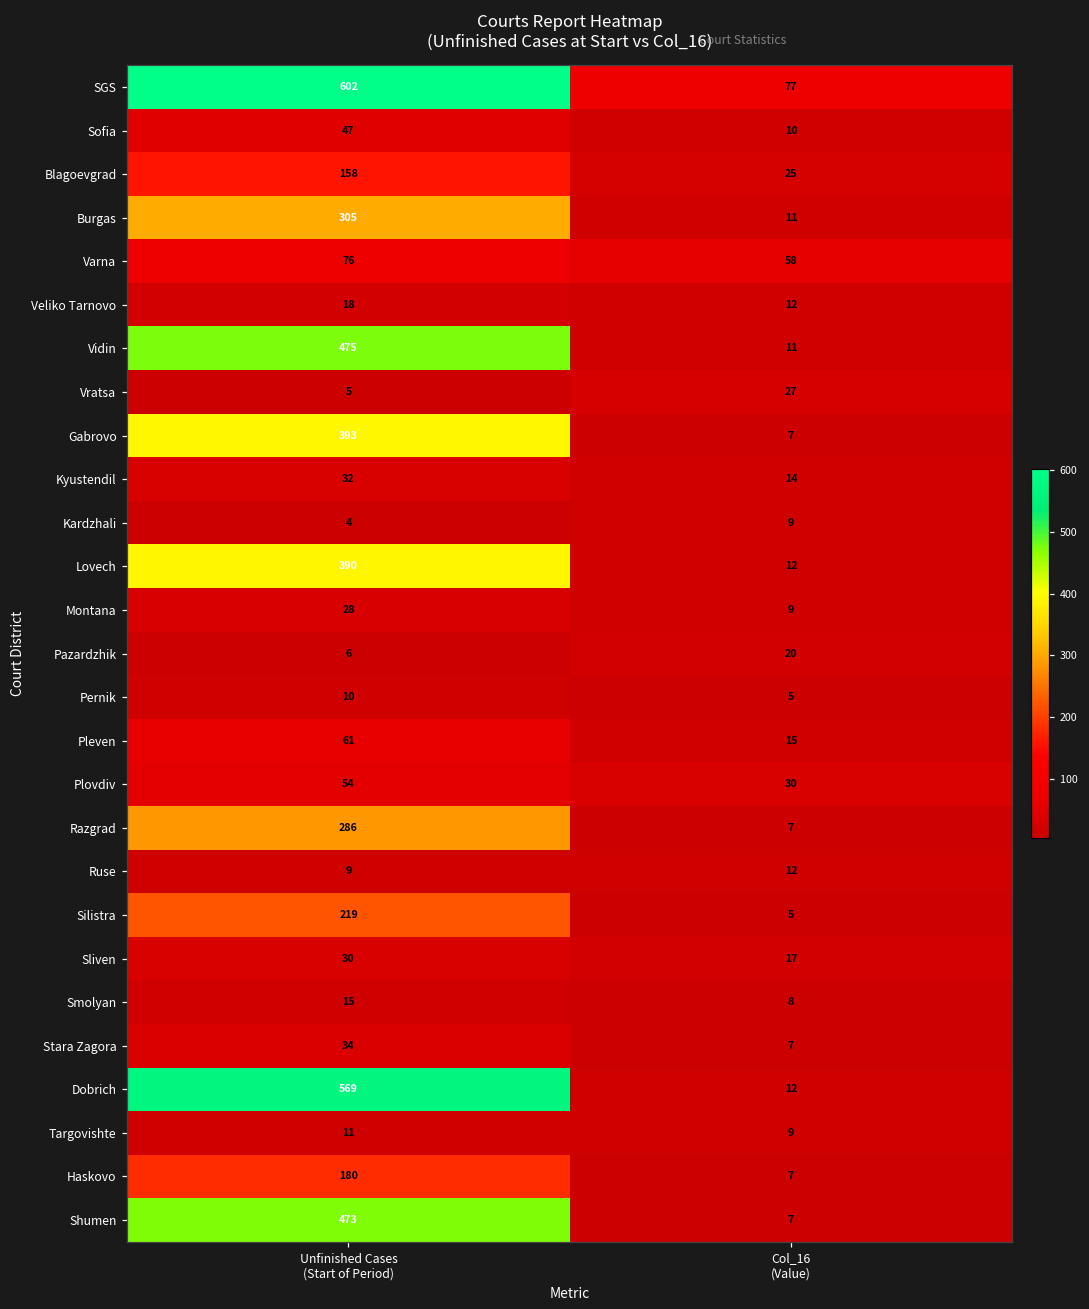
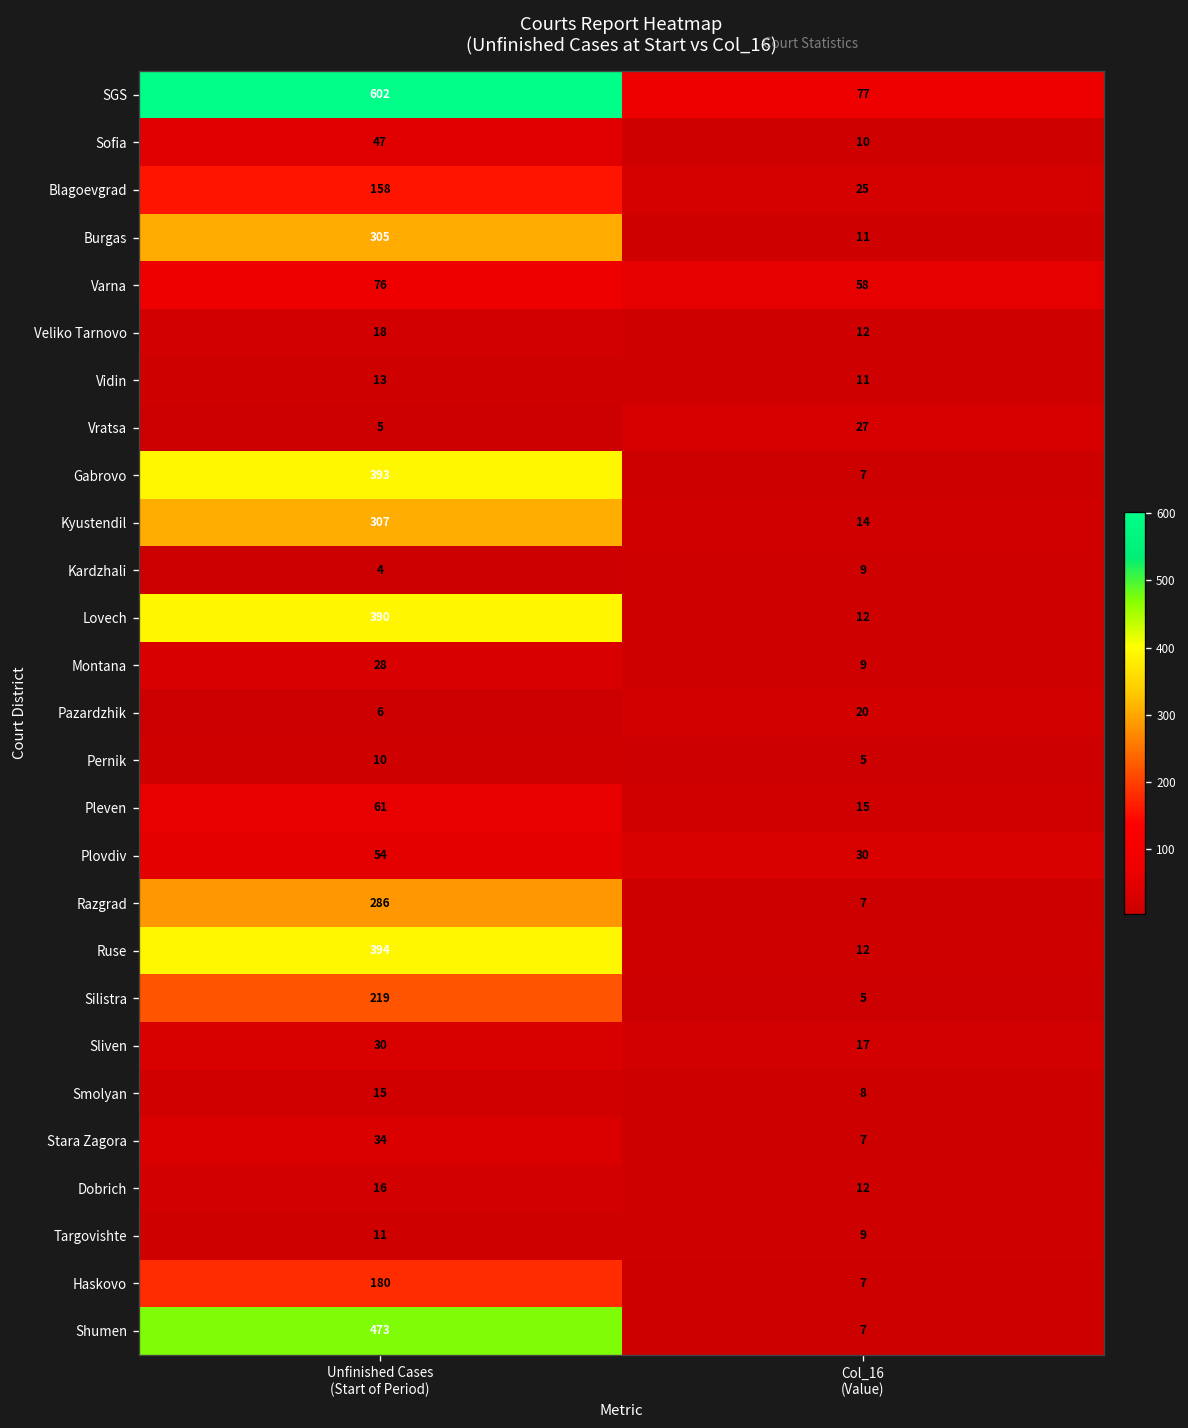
  {
    "SGS": {
      "Unfinished Cases (Start of Period)": 602,
      "Col_16 (Value)": 77
    },
    "Sofia": {
      "Unfinished Cases (Start of Period)": 47,
      "Col_16 (Value)": 10
    },
    "Blagoevgrad": {
      "Unfinished Cases (Start of Period)": 158,
      "Col_16 (Value)": 25
    },
    "Burgas": {
      "Unfinished Cases (Start of Period)": 305,
      "Col_16 (Value)": 11
    },
    "Varna": {
      "Unfinished Cases (Start of Period)": 76,
      "Col_16 (Value)": 58
    },
    "Veliko Tarnovo": {
      "Unfinished Cases (Start of Period)": 18,
      "Col_16 (Value)": 12
    },
    "Vidin": {
-     "Unfinished Cases (Start of Period)": 475,
+     "Unfinished Cases (Start of Period)": 13,
      "Col_16 (Value)": 11
    },
    "Vratsa": {
      "Unfinished Cases (Start of Period)": 5,
      "Col_16 (Value)": 27
    },
    "Gabrovo": {
      "Unfinished Cases (Start of Period)": 393,
      "Col_16 (Value)": 7
    },
    "Kyustendil": {
-     "Unfinished Cases (Start of Period)": 32,
+     "Unfinished Cases (Start of Period)": 307,
      "Col_16 (Value)": 14
    },
    "Kardzhali": {
      "Unfinished Cases (Start of Period)": 4,
      "Col_16 (Value)": 9
    },
    "Lovech": {
      "Unfinished Cases (Start of Period)": 390,
      "Col_16 (Value)": 12
    },
    "Montana": {
      "Unfinished Cases (Start of Period)": 28,
      "Col_16 (Value)": 9
    },
    "Pazardzhik": {
      "Unfinished Cases (Start of Period)": 6,
      "Col_16 (Value)": 20
    },
    "Pernik": {
      "Unfinished Cases (Start of Period)": 10,
      "Col_16 (Value)": 5
    },
    "Pleven": {
      "Unfinished Cases (Start of Period)": 61,
      "Col_16 (Value)": 15
    },
    "Plovdiv": {
      "Unfinished Cases (Start of Period)": 54,
      "Col_16 (Value)": 30
    },
    "Razgrad": {
      "Unfinished Cases (Start of Period)": 286,
      "Col_16 (Value)": 7
    },
    "Ruse": {
-     "Unfinished Cases (Start of Period)": 9,
+     "Unfinished Cases (Start of Period)": 394,
      "Col_16 (Value)": 12
    },
    "Silistra": {
      "Unfinished Cases (Start of Period)": 219,
      "Col_16 (Value)": 5
    },
    "Sliven": {
      "Unfinished Cases (Start of Period)": 30,
      "Col_16 (Value)": 17
    },
    "Smolyan": {
      "Unfinished Cases (Start of Period)": 15,
      "Col_16 (Value)": 8
    },
    "Stara Zagora": {
      "Unfinished Cases (Start of Period)": 34,
      "Col_16 (Value)": 7
    },
    "Dobrich": {
-     "Unfinished Cases (Start of Period)": 569,
+     "Unfinished Cases (Start of Period)": 16,
      "Col_16 (Value)": 12
    },
    "Targovishte": {
      "Unfinished Cases (Start of Period)": 11,
      "Col_16 (Value)": 9
    },
    "Haskovo": {
      "Unfinished Cases (Start of Period)": 180,
      "Col_16 (Value)": 7
    },
    "Shumen": {
      "Unfinished Cases (Start of Period)": 473,
      "Col_16 (Value)": 7
    }
  }
